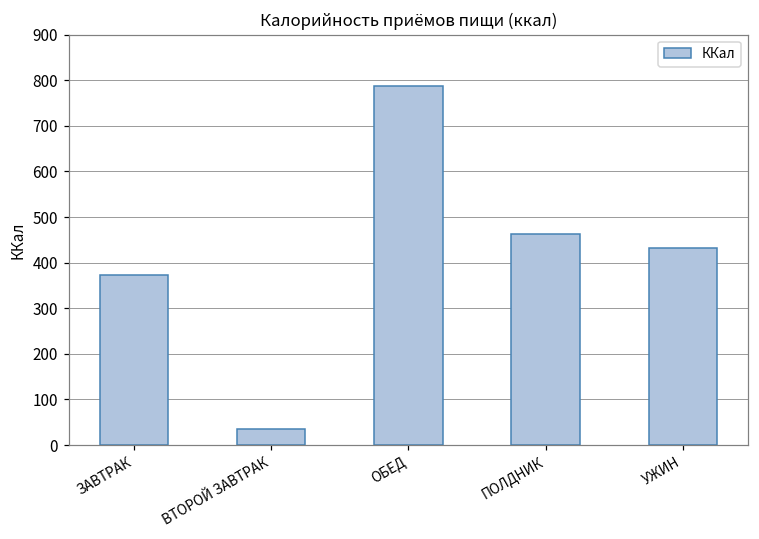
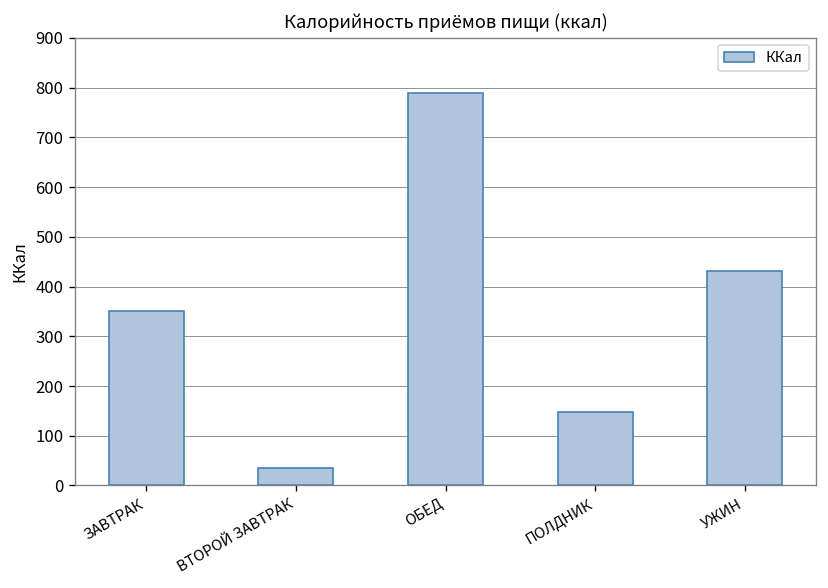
  {
-   "ЗАВТРАК": 370,
+   "ЗАВТРАК": 350,
    "ВТОРОЙ ЗАВТРАК": 40,
    "ОБЕД": 790,
-   "ПОЛДНИК": 460,
+   "ПОЛДНИК": 150,
    "УЖИН": 430
  }
